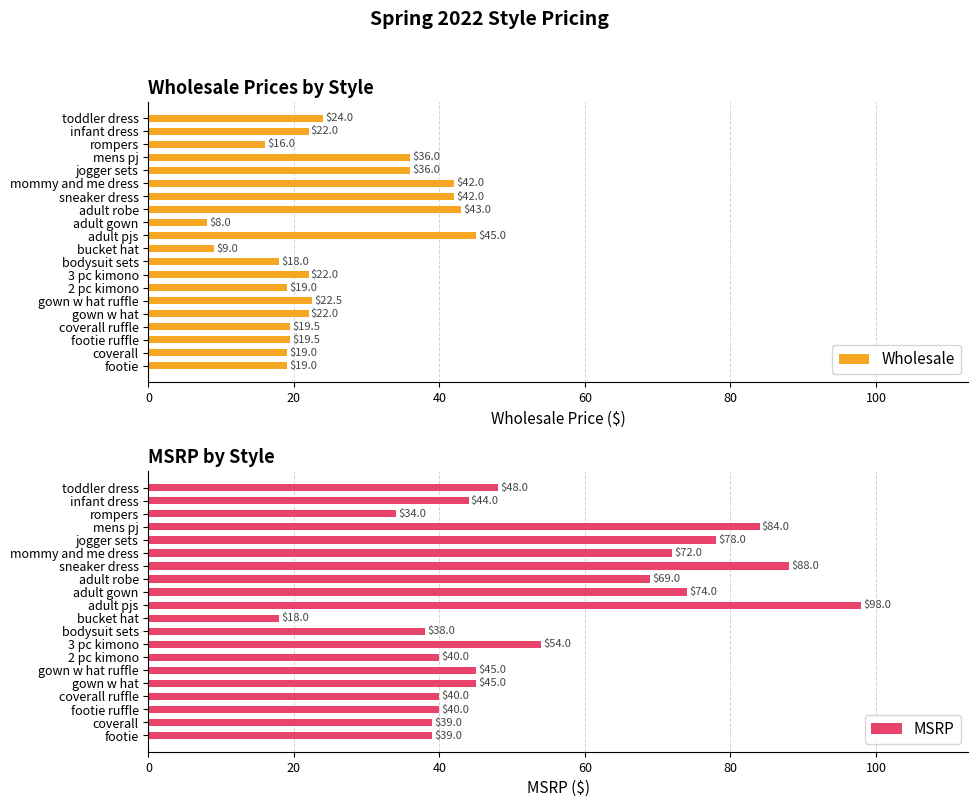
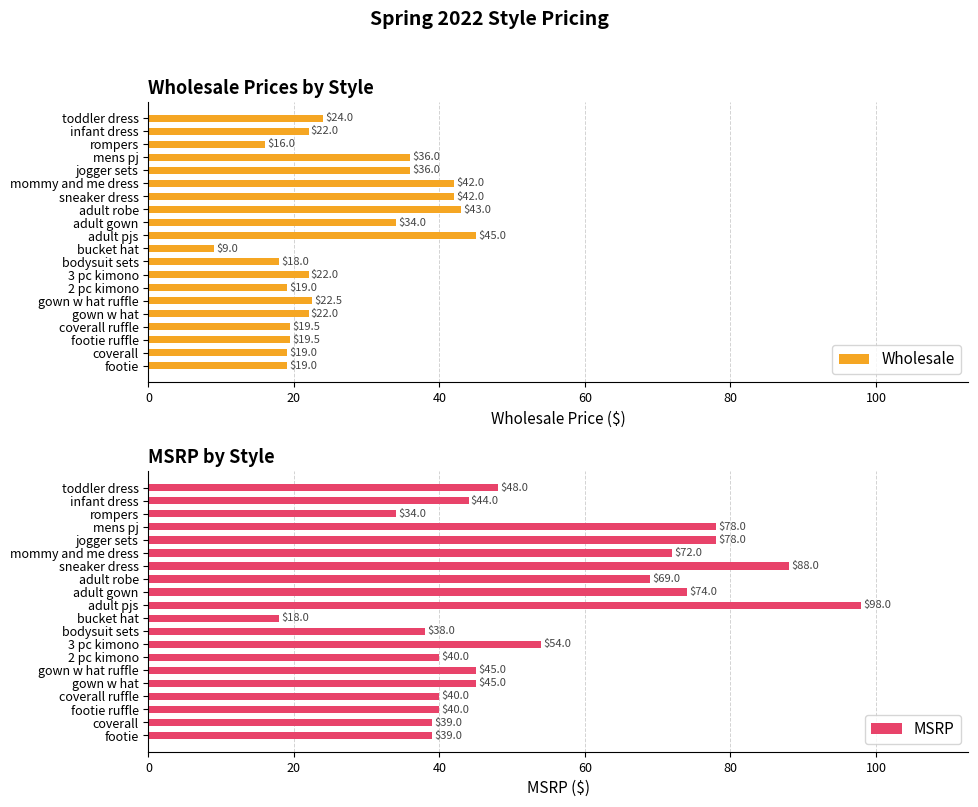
  {
    "Wholesale Prices by Style": {
      "toddler dress": "$24.0",
      "infant dress": "$22.0",
      "rompers": "$16.0",
      "mens pj": "$36.0",
      "jogger sets": "$36.0",
      "mommy and me dress": "$42.0",
      "sneaker dress": "$42.0",
      "adult robe": "$43.0",
-     "adult gown": "$8.0",
+     "adult gown": "$34.0",
      "adult pjs": "$45.0",
      "bucket hat": "$9.0",
      "bodysuit sets": "$18.0",
      "3 pc kimono": "$22.0",
      "2 pc kimono": "$19.0",
      "gown w hat ruffle": "$22.5",
      "gown w hat": "$22.0",
      "coverall ruffle": "$19.5",
      "footie ruffle": "$19.5",
      "coverall": "$19.0",
      "footie": "$19.0"
    },
    "MSRP by Style": {
      "toddler dress": "$48.0",
      "infant dress": "$44.0",
      "rompers": "$34.0",
-     "mens pj": "$84.0",
+     "mens pj": "$78.0",
      "jogger sets": "$78.0",
      "mommy and me dress": "$72.0",
      "sneaker dress": "$88.0",
      "adult robe": "$69.0",
      "adult gown": "$74.0",
      "adult pjs": "$98.0",
      "bucket hat": "$18.0",
      "bodysuit sets": "$38.0",
      "3 pc kimono": "$54.0",
      "2 pc kimono": "$40.0",
      "gown w hat ruffle": "$45.0",
      "gown w hat": "$45.0",
      "coverall ruffle": "$40.0",
      "footie ruffle": "$40.0",
      "coverall": "$39.0",
      "footie": "$39.0"
    }
  }
